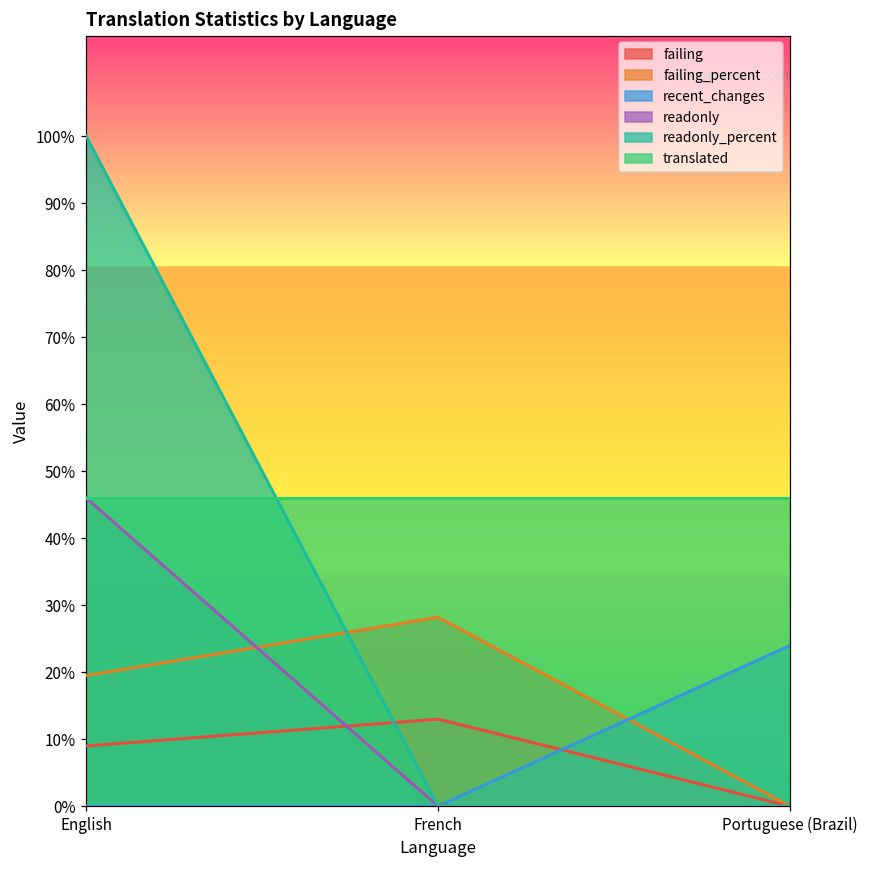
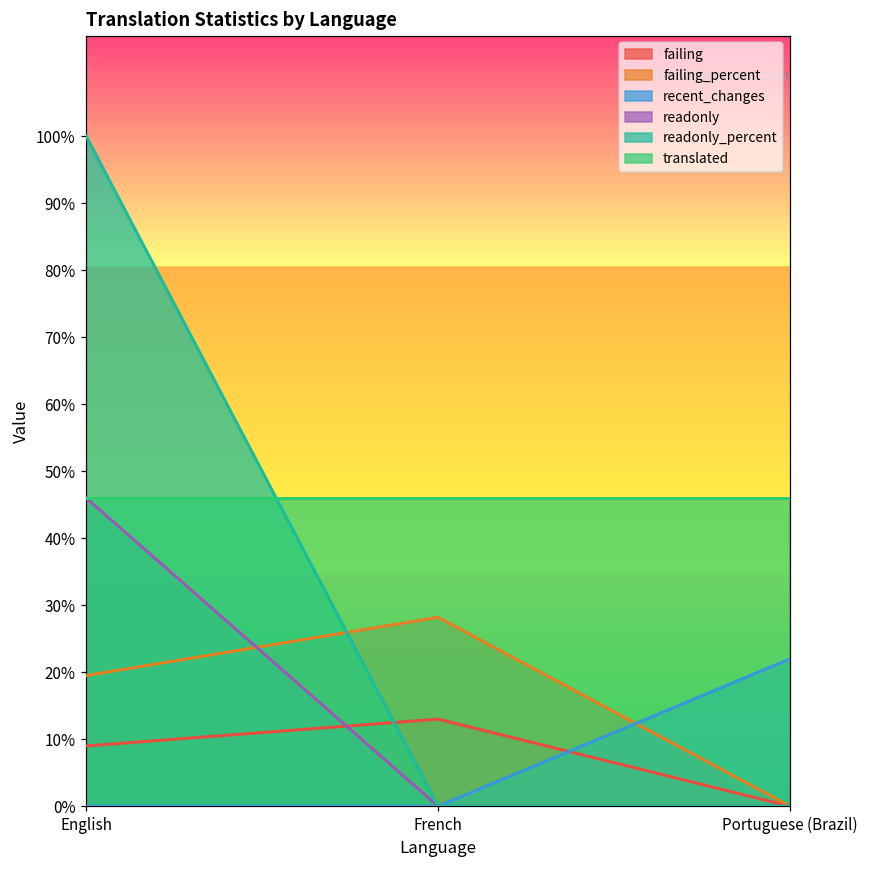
  {
    "recent_changes": {
      "English": "0%",
-     "Portuguese (Brazil)": "24%"
+     "Portuguese (Brazil)": "22%"
    }
  }
